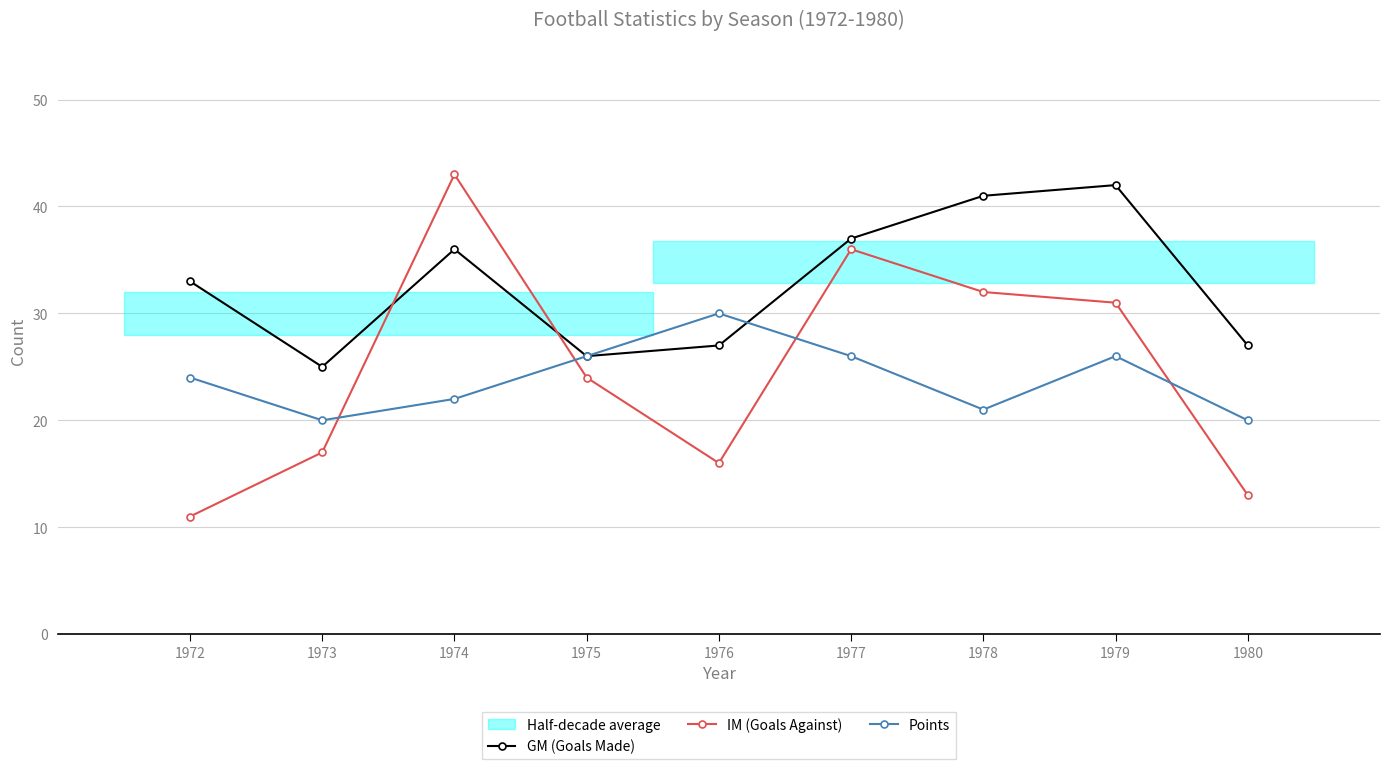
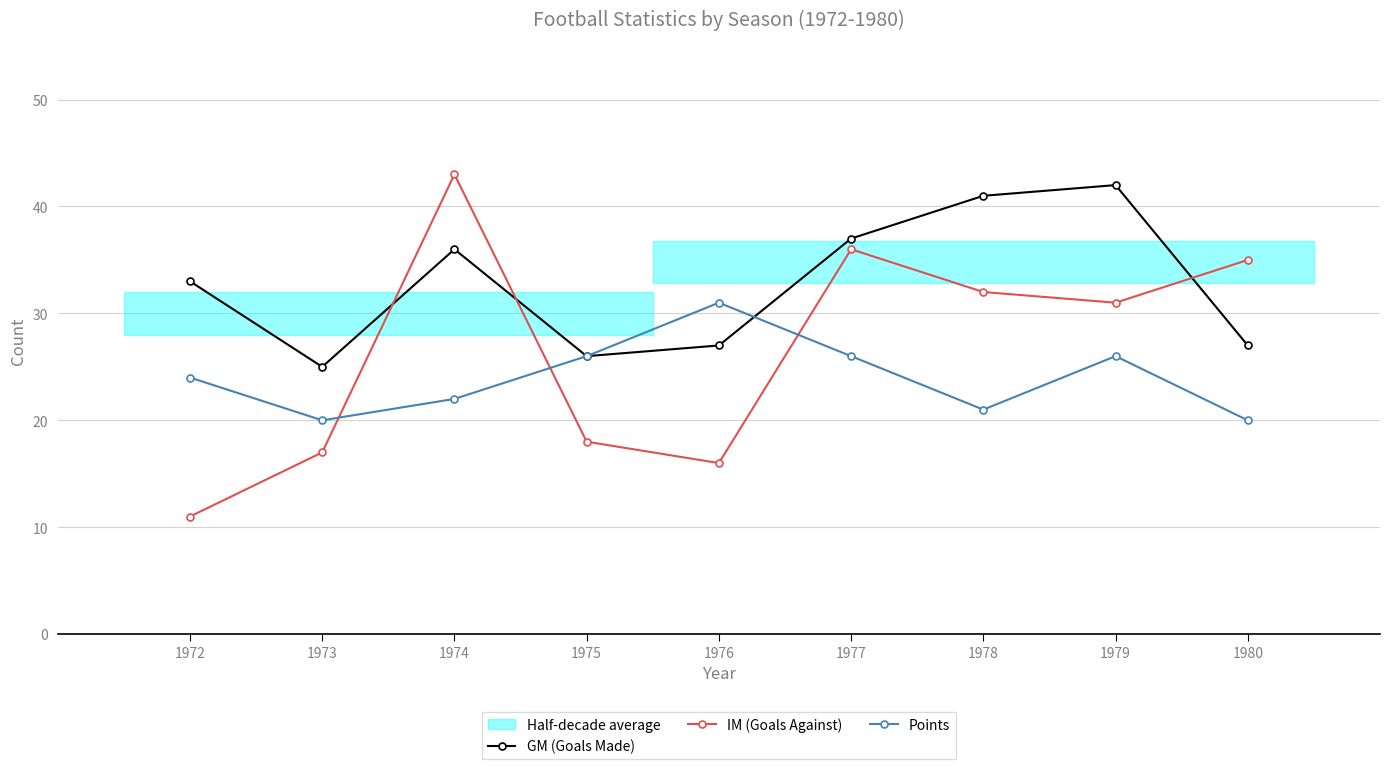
  {
    "GM (Goals Made)": {
      "1972": 33,
      "1973": 25,
      "1974": 36,
      "1976": 27,
      "1977": 37,
      "1978": 41,
      "1979": 42,
      "1980": 27
    },
    "IM (Goals Against)": {
      "1972": 11,
      "1973": 17,
      "1974": 43,
-     "1975": 24,
+     "1975": 18,
      "1976": 16,
      "1977": 36,
      "1978": 32,
      "1979": 31,
-     "1980": 13
+     "1980": 35
    },
    "Points": {
      "1972": 24,
      "1973": 20,
      "1974": 22,
-     "1976": 30,
+     "1976": 31,
      "1977": 26,
      "1978": 21,
      "1979": 26,
      "1980": 20
    }
  }
